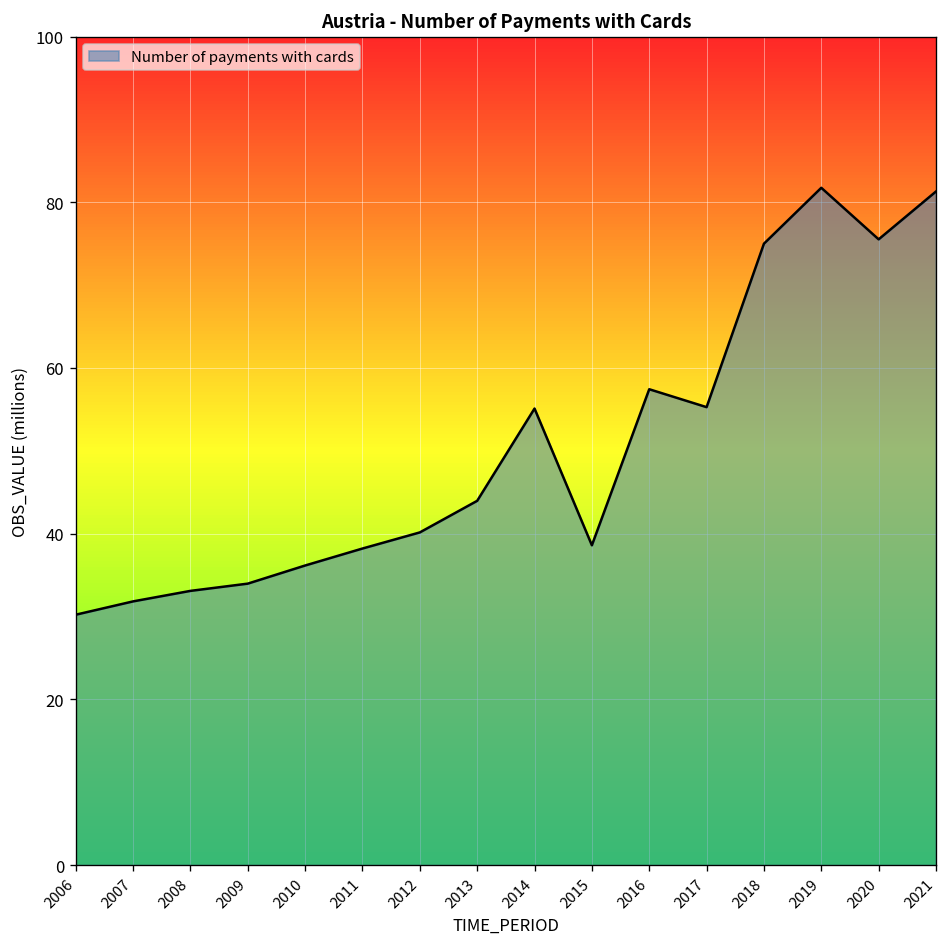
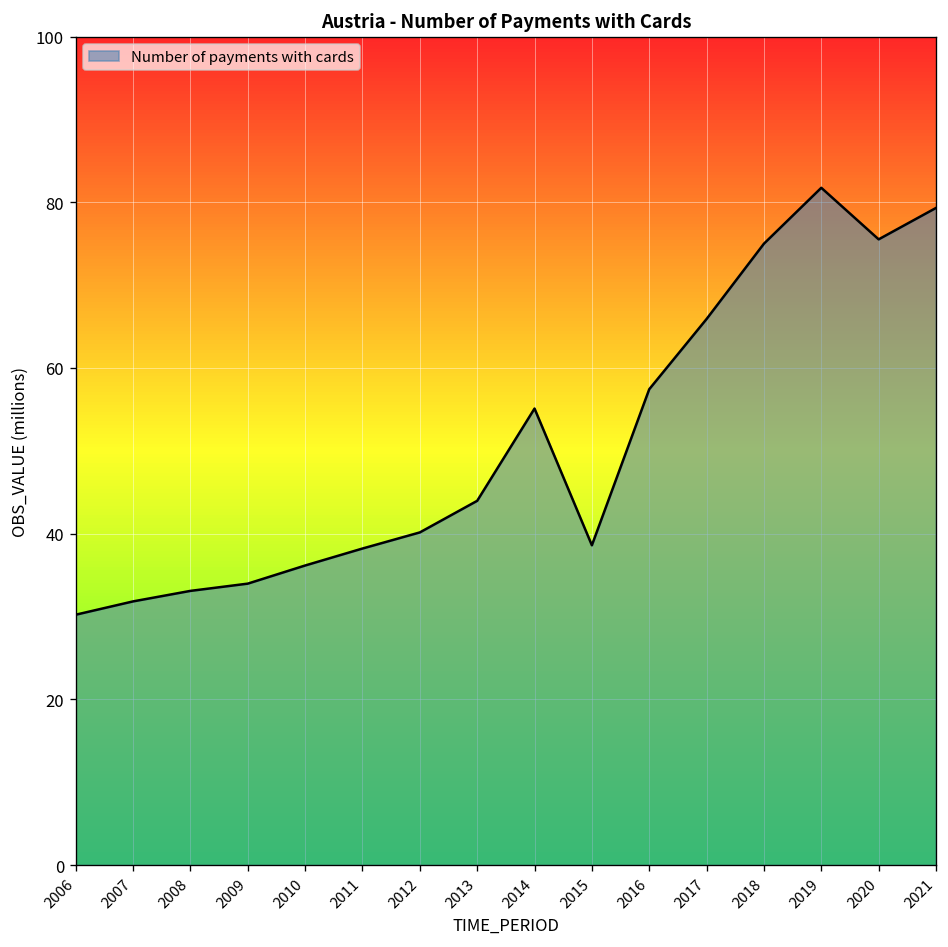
  {
    "2006": 30,
    "2007": 32,
    "2008": 33,
    "2009": 34,
    "2010": 36,
    "2011": 38,
    "2012": 40,
    "2013": 44,
    "2014": 55,
    "2015": 39,
    "2016": 57,
-   "2017": 55,
+   "2017": 66,
    "2018": 75,
    "2019": 82,
    "2020": 76,
-   "2021": 81
+   "2021": 79
  }
